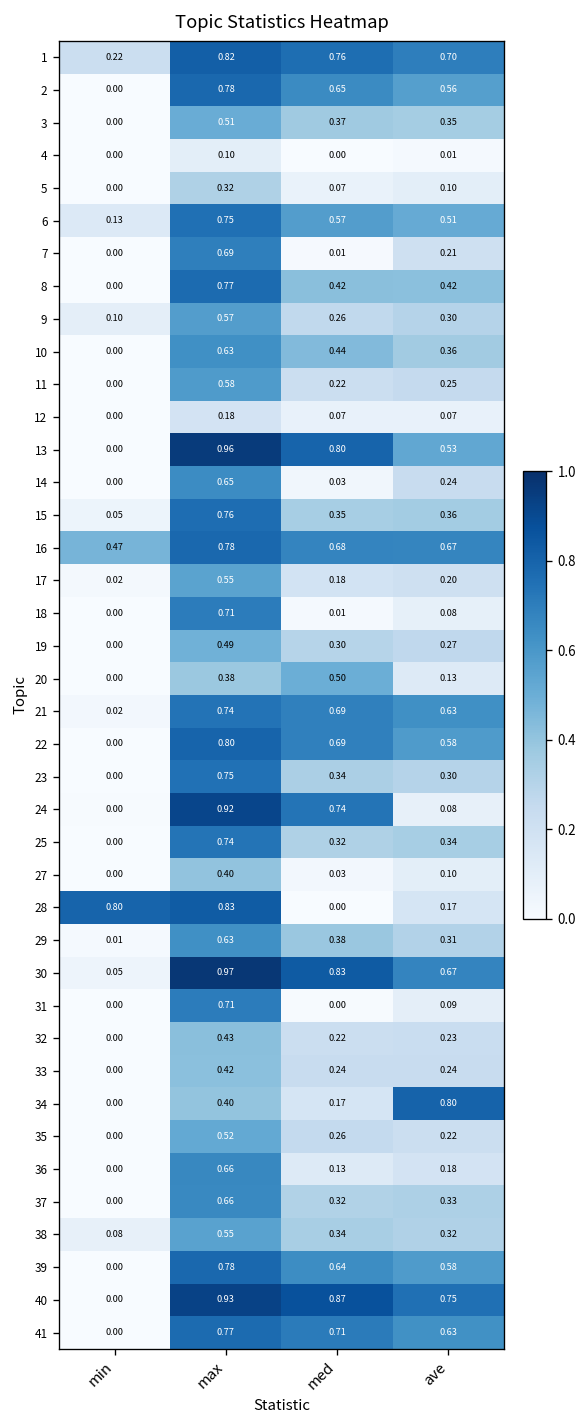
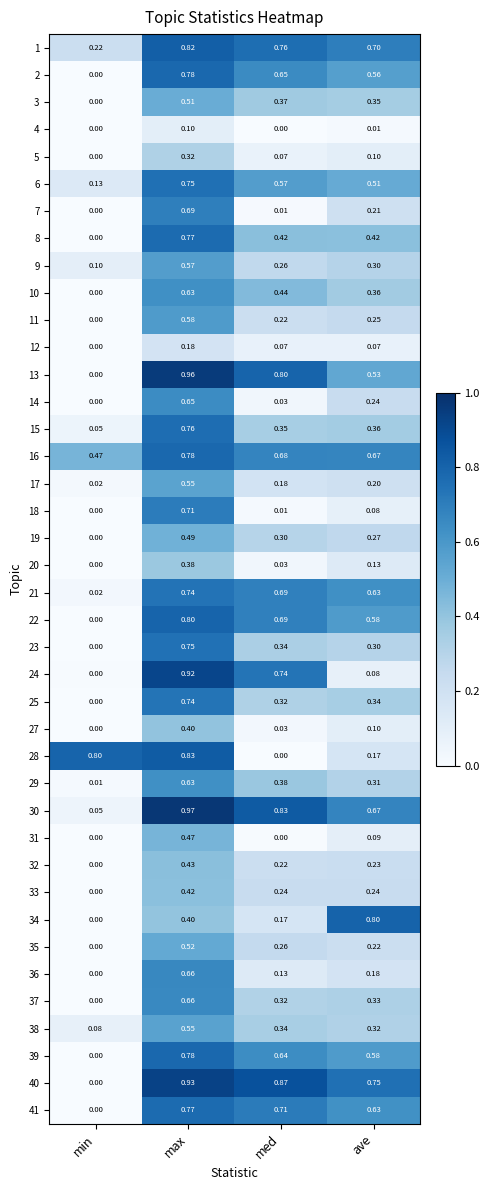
  {
    "1": {
      "min": 0.22,
      "max": 0.82,
      "med": 0.76,
      "ave": 0.70
    },
    "2": {
      "min": 0.00,
      "max": 0.78,
      "med": 0.65,
      "ave": 0.56
    },
    "3": {
      "min": 0.00,
      "max": 0.51,
      "med": 0.37,
      "ave": 0.35
    },
    "4": {
      "min": 0.00,
      "max": 0.10,
      "med": 0.00,
      "ave": 0.01
    },
    "5": {
      "min": 0.00,
      "max": 0.32,
      "med": 0.07,
      "ave": 0.10
    },
    "6": {
      "min": 0.13,
      "max": 0.75,
      "med": 0.57,
      "ave": 0.51
    },
    "7": {
      "min": 0.00,
      "max": 0.69,
      "med": 0.01,
      "ave": 0.21
    },
    "8": {
      "min": 0.00,
      "max": 0.77,
      "med": 0.42,
      "ave": 0.42
    },
    "9": {
      "min": 0.10,
      "max": 0.57,
      "med": 0.26,
      "ave": 0.30
    },
    "10": {
      "min": 0.00,
      "max": 0.63,
      "med": 0.44,
      "ave": 0.36
    },
    "11": {
      "min": 0.00,
      "max": 0.58,
      "med": 0.22,
      "ave": 0.25
    },
    "12": {
      "min": 0.00,
      "max": 0.18,
      "med": 0.07,
      "ave": 0.07
    },
    "13": {
      "min": 0.00,
      "max": 0.96,
      "med": 0.80,
      "ave": 0.53
    },
    "14": {
      "min": 0.00,
      "max": 0.65,
      "med": 0.03,
      "ave": 0.24
    },
    "15": {
      "min": 0.05,
      "max": 0.76,
      "med": 0.35,
      "ave": 0.36
    },
    "16": {
      "min": 0.47,
      "max": 0.78,
      "med": 0.68,
      "ave": 0.67
    },
    "17": {
      "min": 0.02,
      "max": 0.55,
      "med": 0.18,
      "ave": 0.20
    },
    "18": {
      "min": 0.00,
      "max": 0.71,
      "med": 0.01,
      "ave": 0.08
    },
    "19": {
      "min": 0.00,
      "max": 0.49,
      "med": 0.30,
      "ave": 0.27
    },
    "20": {
      "min": 0.00,
      "max": 0.38,
-     "med": 0.50,
+     "med": 0.03,
      "ave": 0.13
    },
    "21": {
      "min": 0.02,
      "max": 0.74,
      "med": 0.69,
      "ave": 0.63
    },
    "22": {
      "min": 0.00,
      "max": 0.80,
      "med": 0.69,
      "ave": 0.58
    },
    "23": {
      "min": 0.00,
      "max": 0.75,
      "med": 0.34,
      "ave": 0.30
    },
    "24": {
      "min": 0.00,
      "max": 0.92,
      "med": 0.74,
      "ave": 0.08
    },
    "25": {
      "min": 0.00,
      "max": 0.74,
      "med": 0.32,
      "ave": 0.34
    },
    "27": {
      "min": 0.00,
      "max": 0.40,
      "med": 0.03,
      "ave": 0.10
    },
    "28": {
      "min": 0.80,
      "max": 0.83,
      "med": 0.00,
      "ave": 0.17
    },
    "29": {
      "min": 0.01,
      "max": 0.63,
      "med": 0.38,
      "ave": 0.31
    },
    "30": {
      "min": 0.05,
      "max": 0.97,
      "med": 0.83,
      "ave": 0.67
    },
    "31": {
      "min": 0.00,
-     "max": 0.71,
+     "max": 0.47,
      "med": 0.00,
      "ave": 0.09
    },
    "32": {
      "min": 0.00,
      "max": 0.43,
      "med": 0.22,
      "ave": 0.23
    },
    "33": {
      "min": 0.00,
      "max": 0.42,
      "med": 0.24,
      "ave": 0.24
    },
    "34": {
      "min": 0.00,
      "max": 0.40,
      "med": 0.17,
      "ave": 0.80
    },
    "35": {
      "min": 0.00,
      "max": 0.52,
      "med": 0.26,
      "ave": 0.22
    },
    "36": {
      "min": 0.00,
      "max": 0.66,
      "med": 0.13,
      "ave": 0.18
    },
    "37": {
      "min": 0.00,
      "max": 0.66,
      "med": 0.32,
      "ave": 0.33
    },
    "38": {
      "min": 0.08,
      "max": 0.55,
      "med": 0.34,
      "ave": 0.32
    },
    "39": {
      "min": 0.00,
      "max": 0.78,
      "med": 0.64,
      "ave": 0.58
    },
    "40": {
      "min": 0.00,
      "max": 0.93,
      "med": 0.87,
      "ave": 0.75
    },
    "41": {
      "min": 0.00,
      "max": 0.77,
      "med": 0.71,
      "ave": 0.63
    }
  }
